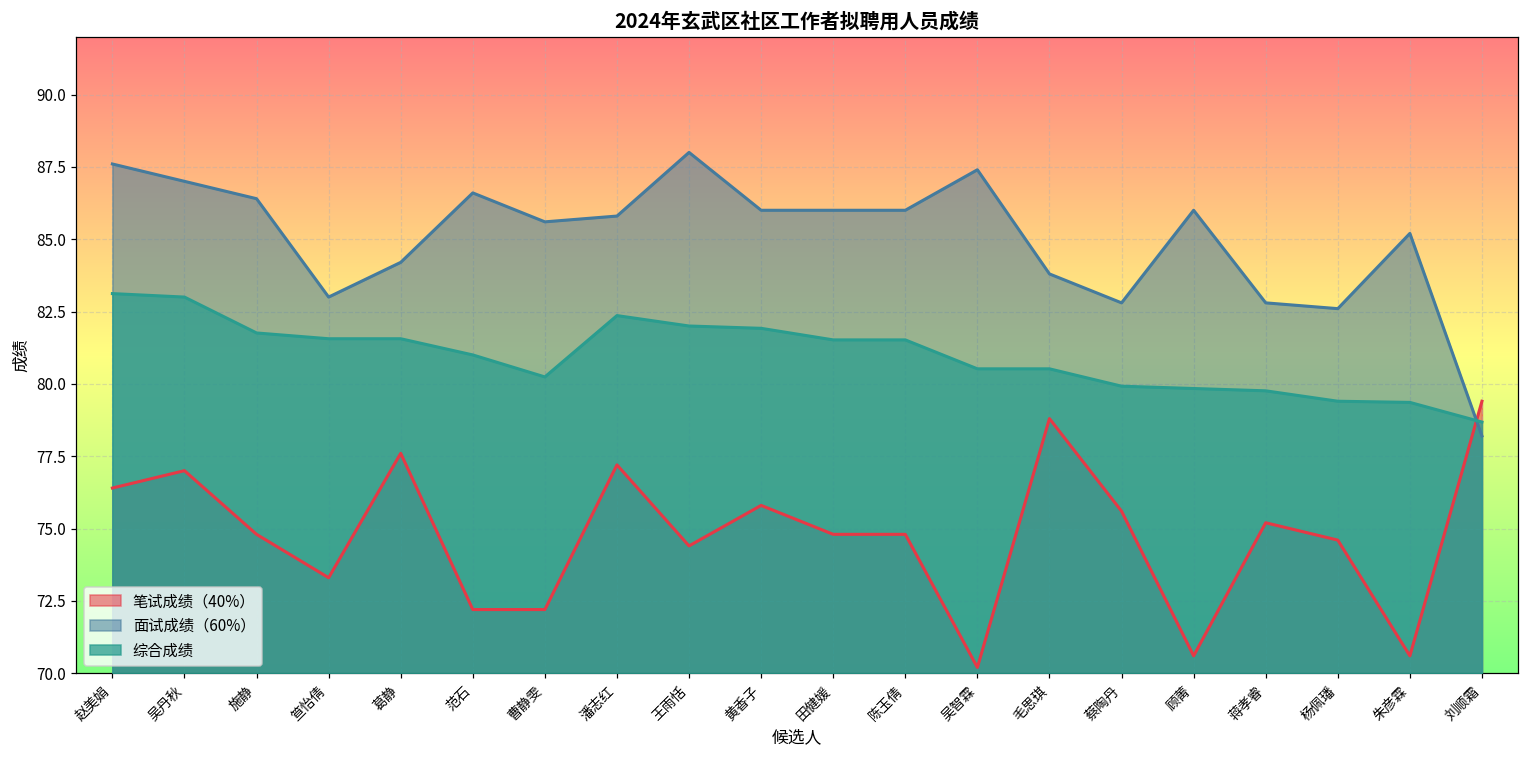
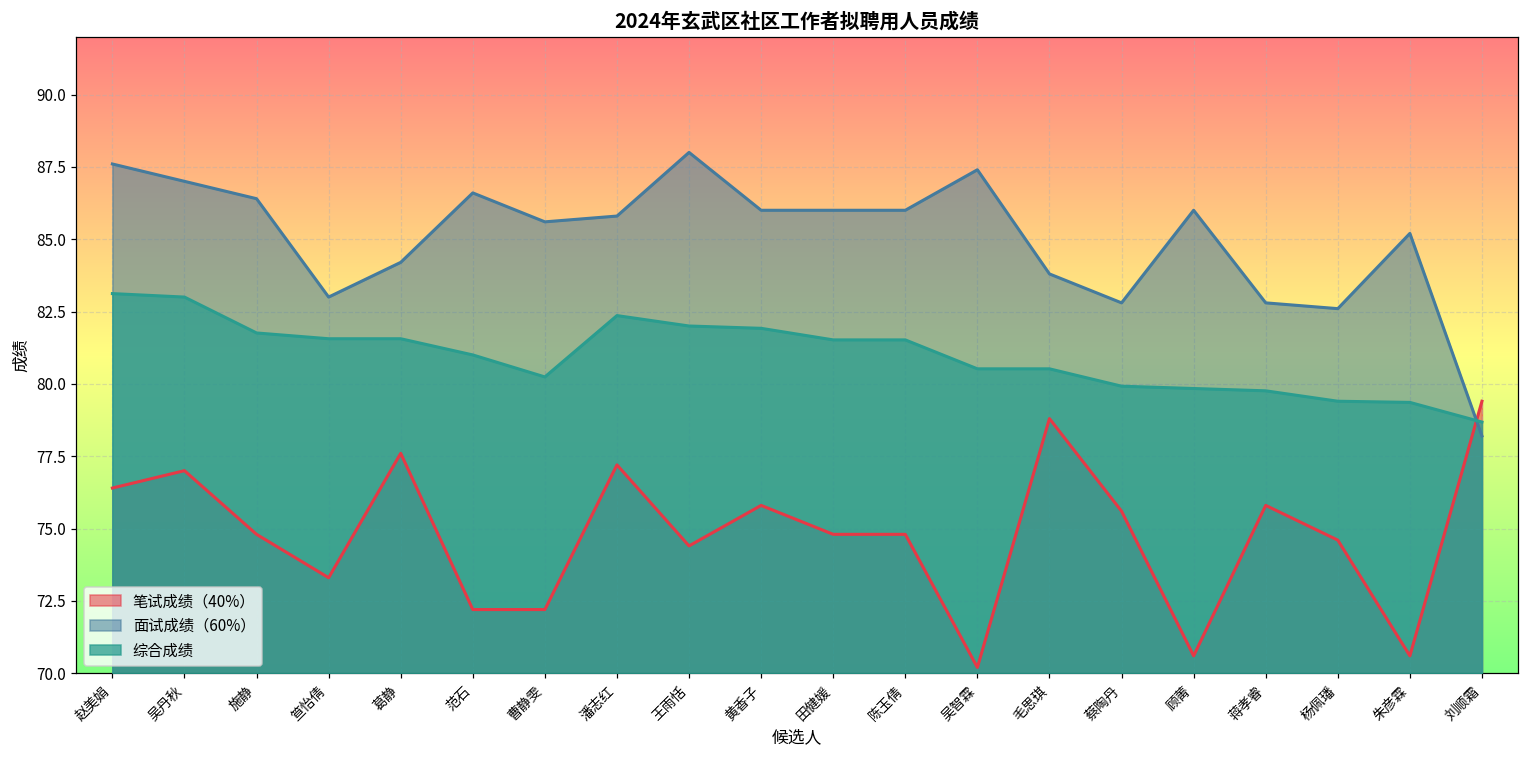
  {
    "笔试成绩（40%）": {
      "赵美娟": 76.4,
      "吴丹秋": 77.0,
      "施静": 74.8,
      "笪怡倩": 73.3,
      "葛静": 77.6,
      "范石": 72.2,
      "曹静雯": 72.2,
      "潘志红": 77.2,
      "王雨恬": 74.4,
      "黄香子": 75.8,
      "田健媛": 74.8,
      "陈玉倩": 74.8,
      "吴智霖": 70.2,
      "毛思琪": 78.8,
      "蔡陶丹": 75.6,
      "顾菁": 70.6,
-     "蒋孝睿": 75.2,
+     "蒋孝睿": 75.8,
      "杨佩璠": 74.6,
      "朱彦霖": 70.6,
      "刘顺霜": 79.4
    }
  }
